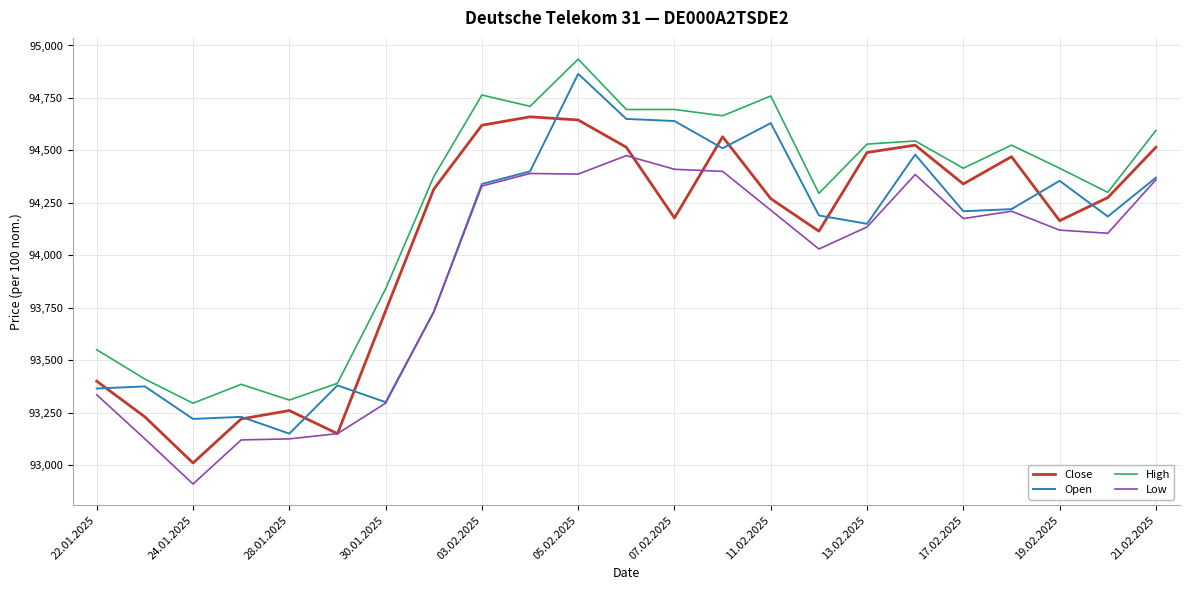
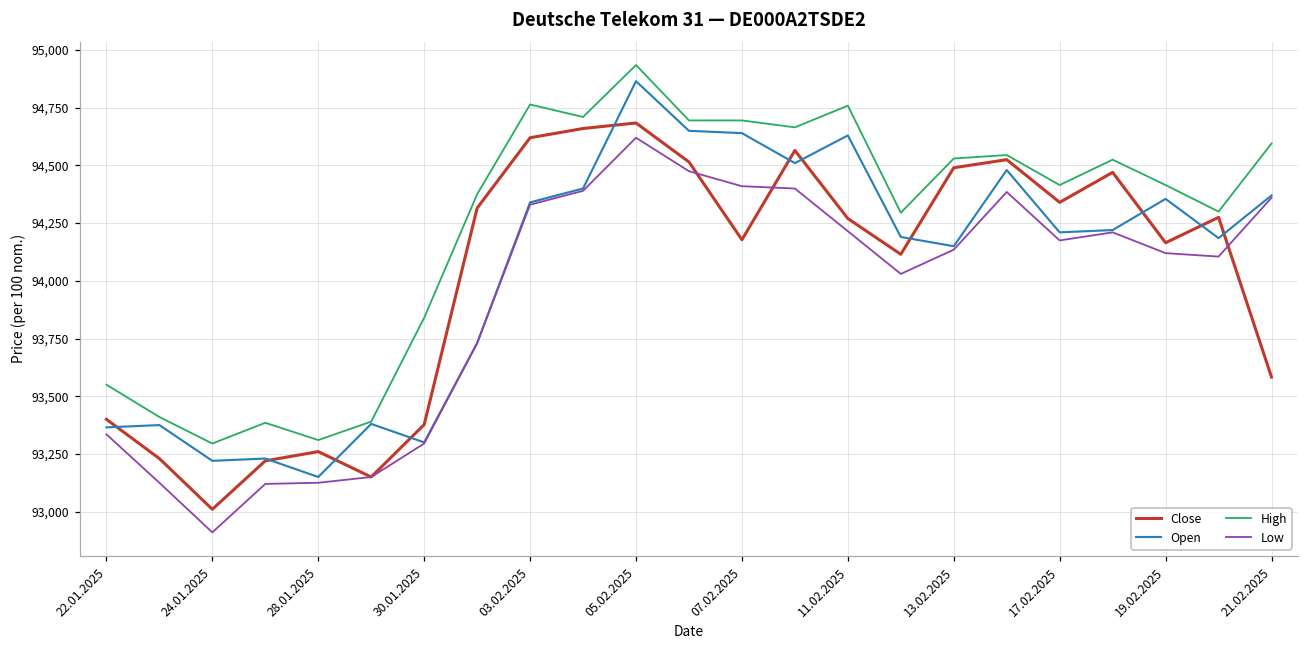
  {
    "Close": {
      "22.01.2025": "93,400",
      "24.01.2025": "93,010",
      "28.01.2025": "93,260",
-     "30.01.2025": "93,740",
+     "30.01.2025": "93,380",
      "03.02.2025": "94,620",
-     "05.02.2025": "94,650",
+     "05.02.2025": "94,680",
      "07.02.2025": "94,180",
      "11.02.2025": "94,270",
      "13.02.2025": "94,490",
      "17.02.2025": "94,340",
      "19.02.2025": "94,170",
-     "21.02.2025": "94,520"
+     "21.02.2025": "93,580"
    },
    "Open": {
      "22.01.2025": "93,370",
      "24.01.2025": "93,220",
      "28.01.2025": "93,150",
      "05.02.2025": "94,870",
      "07.02.2025": "94,640",
      "11.02.2025": "94,630",
      "13.02.2025": "94,150",
      "17.02.2025": "94,210",
      "19.02.2025": "94,360"
    },
    "High": {
      "22.01.2025": "93,550",
      "24.01.2025": "93,300",
      "28.01.2025": "93,310",
      "30.01.2025": "93,840",
      "03.02.2025": "94,760",
      "05.02.2025": "94,940",
      "07.02.2025": "94,700",
      "11.02.2025": "94,760",
      "13.02.2025": "94,530",
      "17.02.2025": "94,420",
      "19.02.2025": "94,420",
      "21.02.2025": "94,600"
    },
    "Low": {
      "22.01.2025": "93,340",
      "24.01.2025": "92,910",
      "28.01.2025": "93,130",
-     "05.02.2025": "94,390",
+     "05.02.2025": "94,620",
      "07.02.2025": "94,410",
      "11.02.2025": "94,220",
      "13.02.2025": "94,140",
      "17.02.2025": "94,180",
      "19.02.2025": "94,120"
    }
  }
